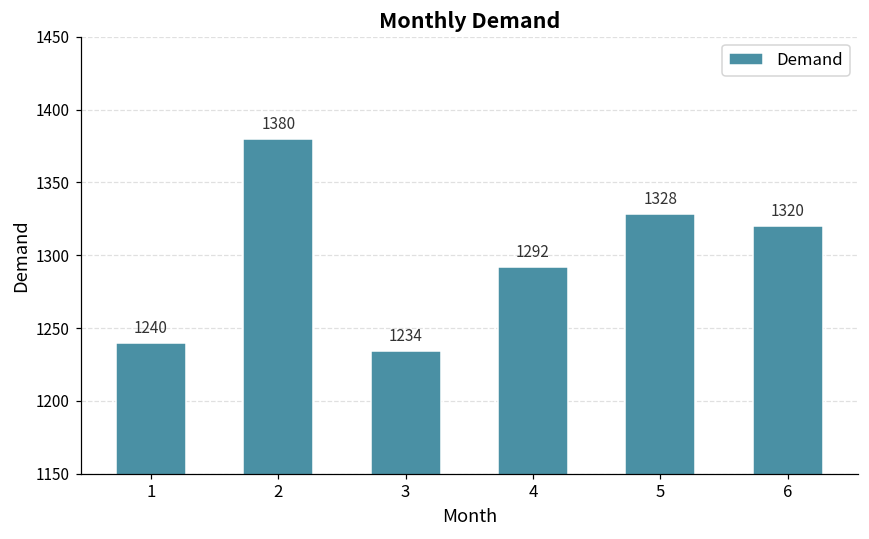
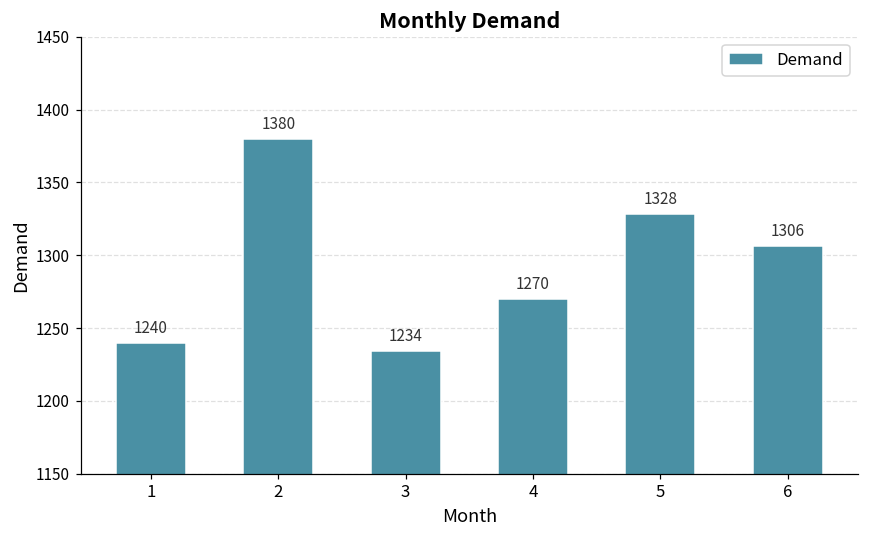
  {
    "1": 1240,
    "2": 1380,
    "3": 1234,
-   "4": 1292,
+   "4": 1270,
    "5": 1328,
-   "6": 1320
+   "6": 1306
  }
